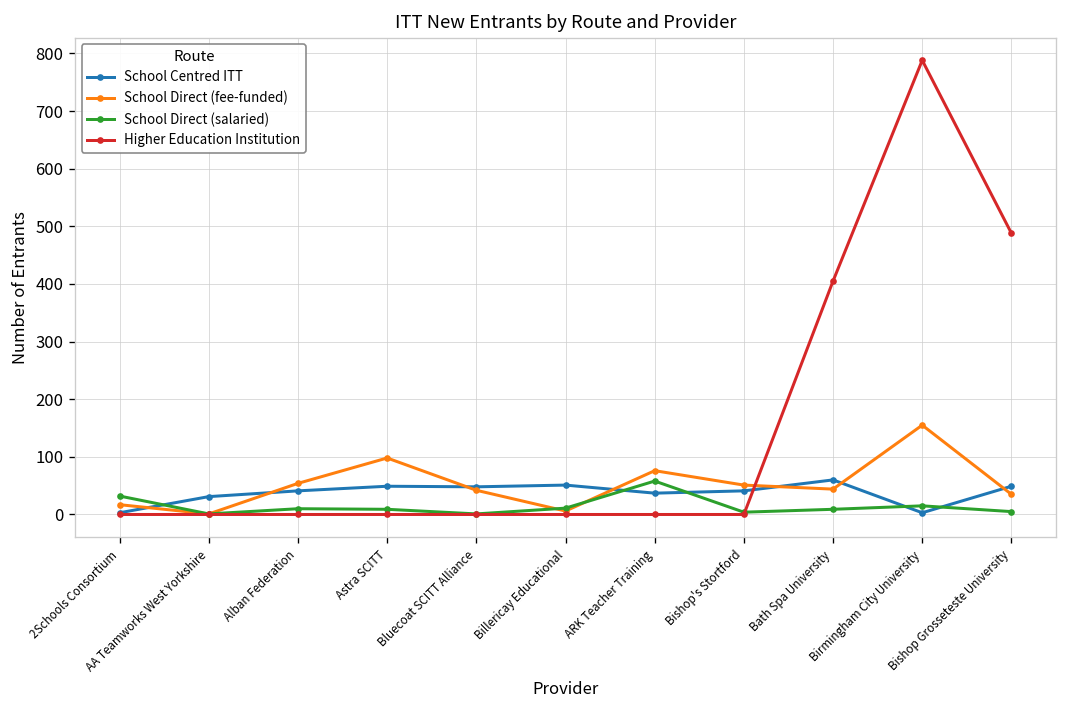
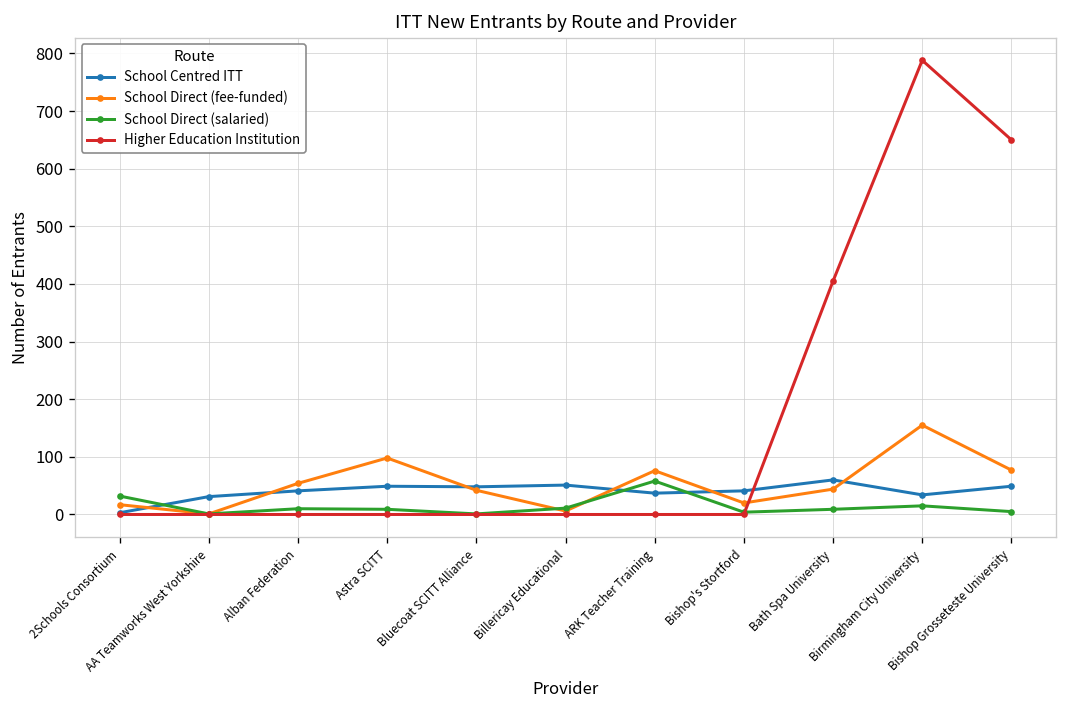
  {
    "School Centred ITT": {
      "AA Teamworks West Yorkshire": 30,
      "Alban Federation": 40,
      "Astra SCITT": 50,
      "Bluecoat SCITT Alliance": 50,
      "Billericay Educational": 50,
      "ARK Teacher Training": 40,
      "Bishop's Stortford": 40,
      "Bath Spa University": 60,
-     "Birmingham City University": 0,
+     "Birmingham City University": 30,
      "Bishop Grosseteste University": 50
    },
    "School Direct (fee-funded)": {
      "2Schools Consortium": 20,
      "Alban Federation": 50,
      "Astra SCITT": 100,
      "Bluecoat SCITT Alliance": 40,
      "ARK Teacher Training": 80,
-     "Bishop's Stortford": 50,
+     "Bishop's Stortford": 20,
      "Bath Spa University": 40,
      "Birmingham City University": 160,
-     "Bishop Grosseteste University": 40
+     "Bishop Grosseteste University": 80
    },
    "School Direct (salaried)": {
      "2Schools Consortium": 30,
      "Alban Federation": 10,
      "Astra SCITT": 10,
      "ARK Teacher Training": 60,
      "Bath Spa University": 10,
      "Birmingham City University": 20,
      "Bishop Grosseteste University": 10
    },
    "Higher Education Institution": {
      "Alban Federation": 0,
      "Astra SCITT": 0,
      "Billericay Educational": 0,
      "ARK Teacher Training": 0,
      "Bath Spa University": 410,
      "Birmingham City University": 790,
-     "Bishop Grosseteste University": 490
+     "Bishop Grosseteste University": 650
    }
  }
